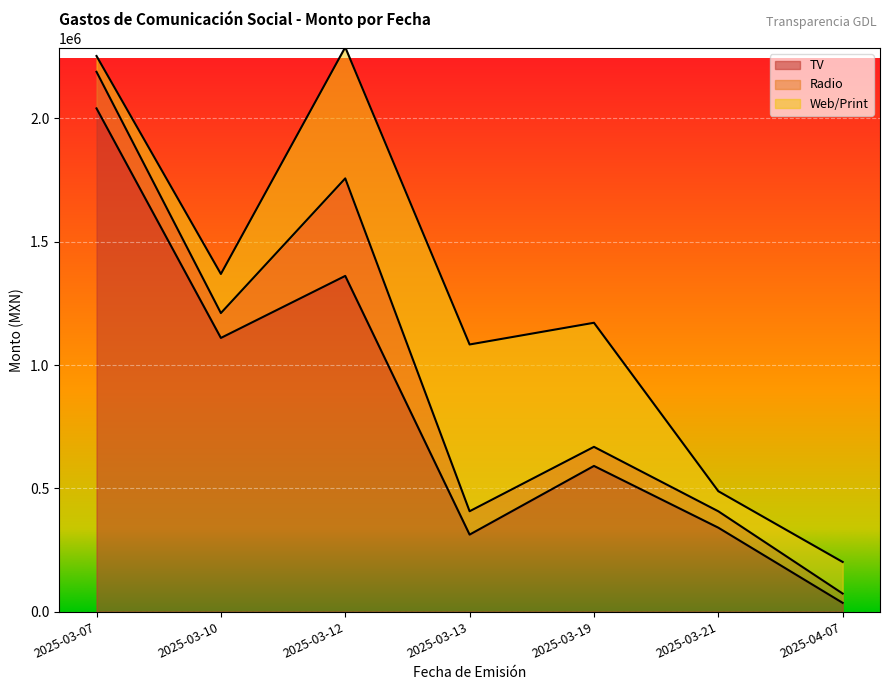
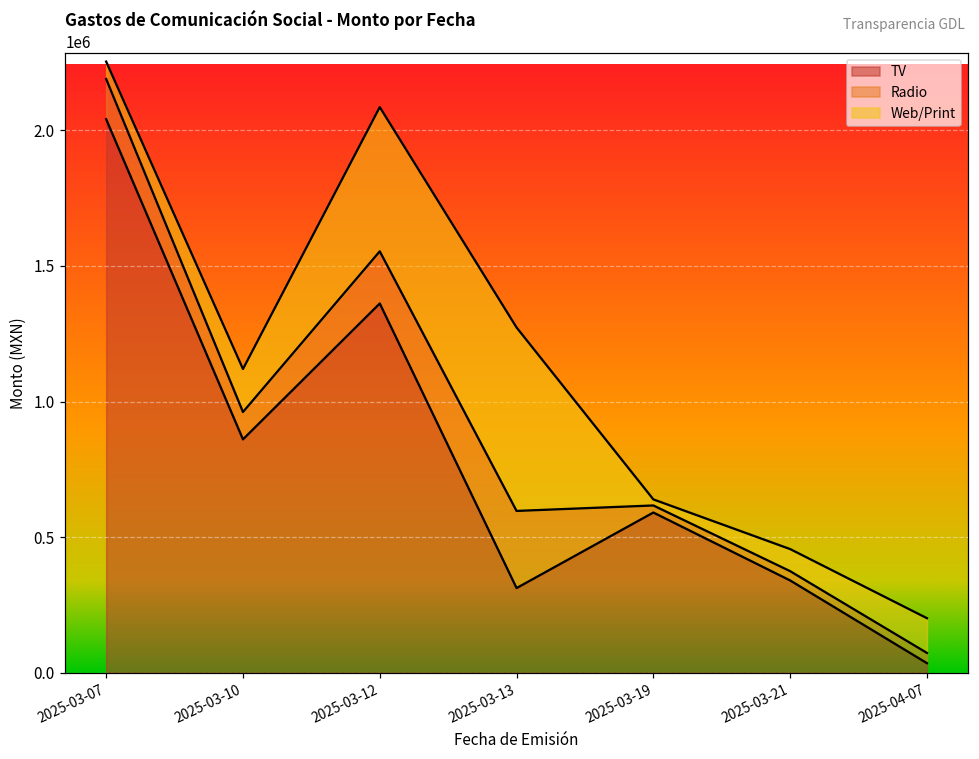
  {
    "TV": {
      "2025-03-07": 2040000,
-     "2025-03-10": 1110000,
+     "2025-03-10": 860000,
      "2025-03-12": 1360000,
      "2025-03-13": 310000,
      "2025-03-19": 590000,
      "2025-03-21": 340000,
      "2025-04-07": 40000
    },
    "Radio": {
      "2025-03-07": 150000,
      "2025-03-10": 100000,
-     "2025-03-12": 400000,
-     "2025-03-13": 90000,
-     "2025-03-19": 80000,
-     "2025-03-21": 70000,
+     "2025-03-12": 190000,
+     "2025-03-13": 280000,
+     "2025-03-19": 30000,
+     "2025-03-21": 30000,
      "2025-04-07": 40000
    },
    "Web/Print": {
      "2025-03-07": 60000,
      "2025-03-10": 160000,
      "2025-03-12": 530000,
      "2025-03-13": 680000,
-     "2025-03-19": 500000,
+     "2025-03-19": 20000,
      "2025-03-21": 80000,
      "2025-04-07": 130000
    }
  }
